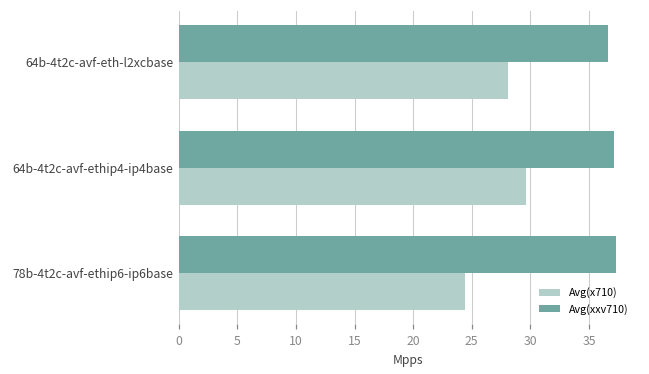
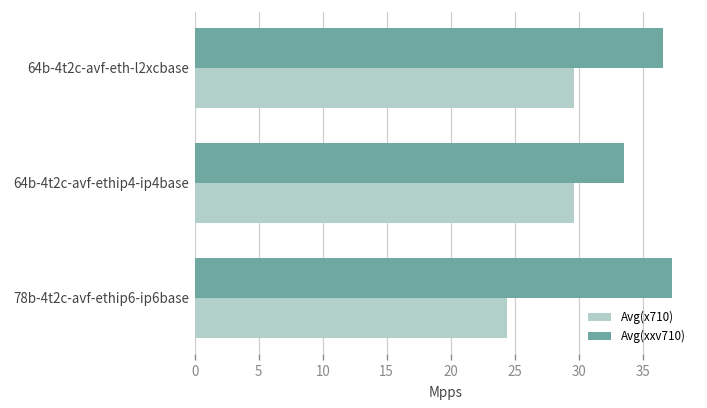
  {
    "Avg(x710)": {
-     "64b-4t2c-avf-eth-l2xcbase": 28.1,
+     "64b-4t2c-avf-eth-l2xcbase": 29.7,
      "64b-4t2c-avf-ethip4-ip4base": 29.7,
      "78b-4t2c-avf-ethip6-ip6base": 24.4
    },
    "Avg(xxv710)": {
      "64b-4t2c-avf-eth-l2xcbase": 36.6,
-     "64b-4t2c-avf-ethip4-ip4base": 37.1,
+     "64b-4t2c-avf-ethip4-ip4base": 33.5,
      "78b-4t2c-avf-ethip6-ip6base": 37.3
    }
  }
